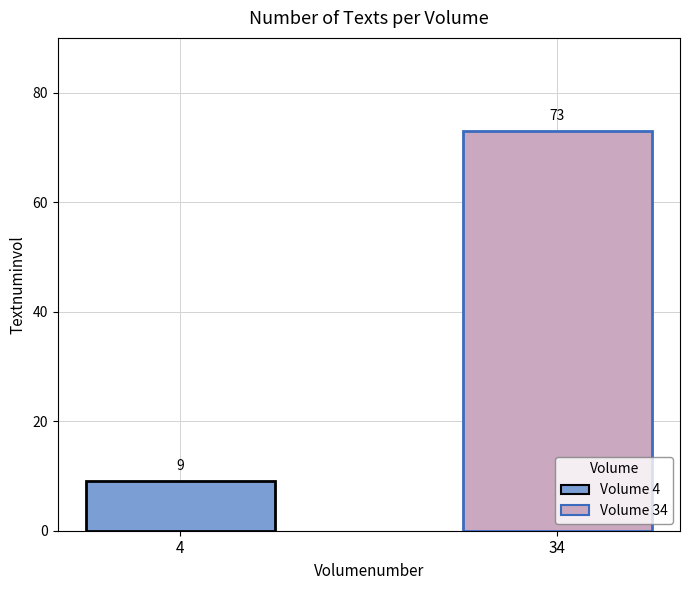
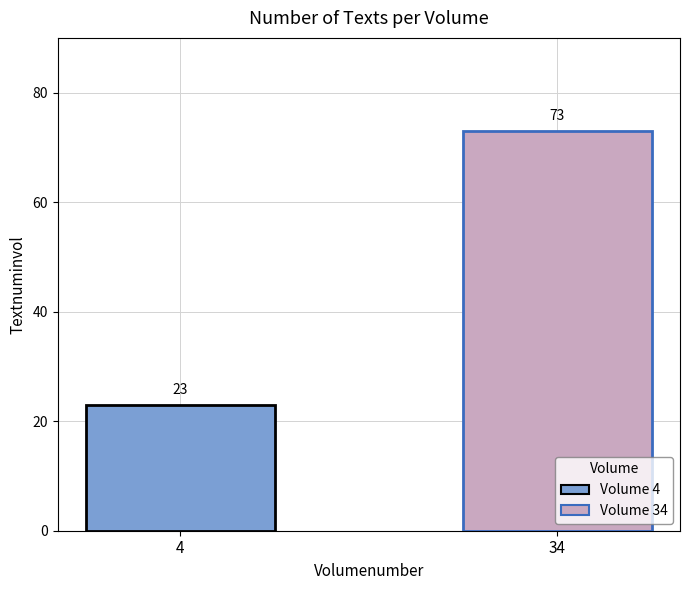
  {
-   "4": 9,
+   "4": 23,
    "34": 73
  }
